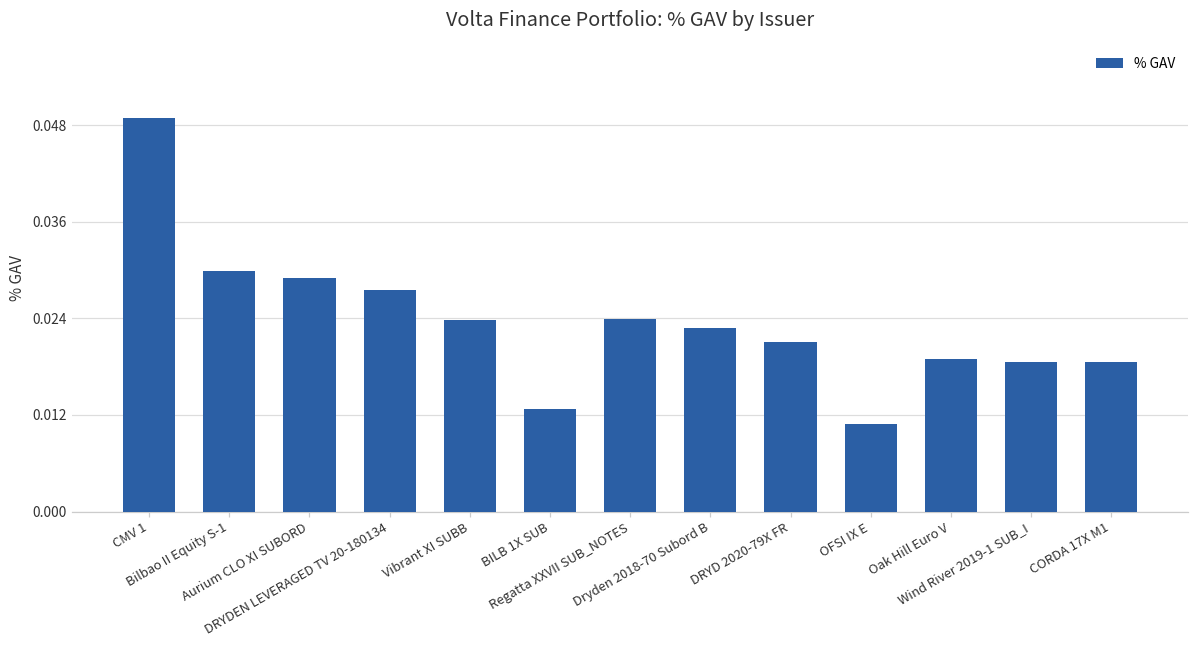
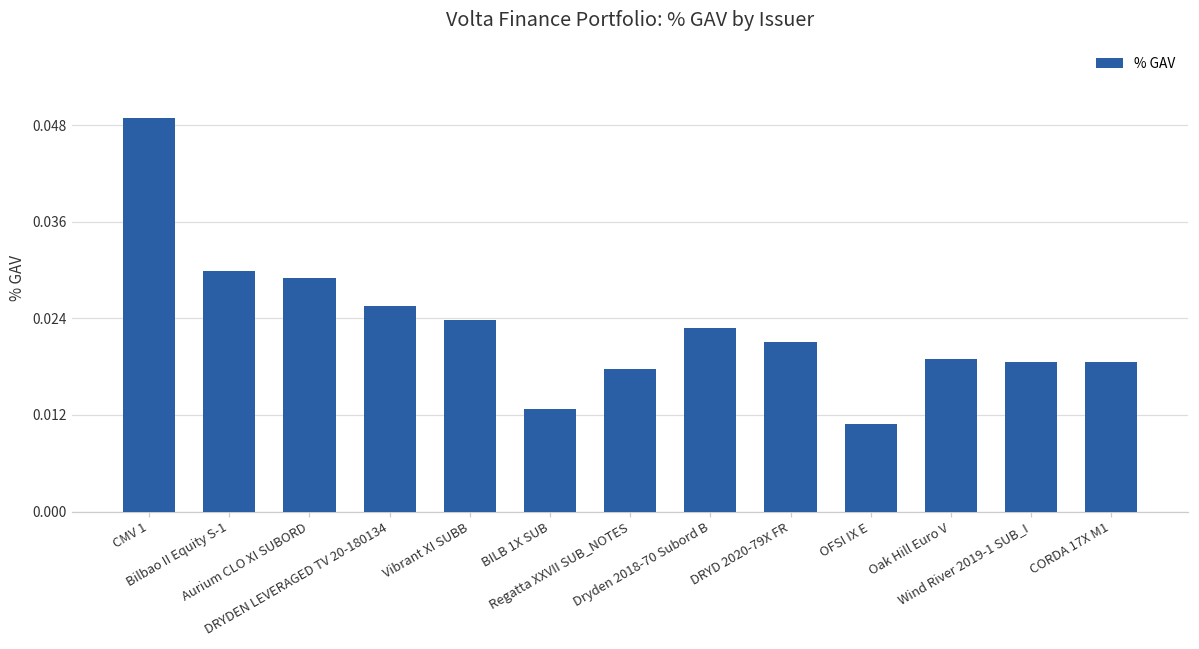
  {
    "CMV 1": 0.049,
    "Bilbao II Equity S-1": 0.030,
    "Aurium CLO XI SUBORD": 0.029,
-   "DRYDEN LEVERAGED TV 20-180134": 0.028,
+   "DRYDEN LEVERAGED TV 20-180134": 0.025,
    "Vibrant XI SUBB": 0.024,
    "BILB 1X SUB": 0.013,
-   "Regatta XXVII SUB_NOTES": 0.024,
+   "Regatta XXVII SUB_NOTES": 0.018,
    "Dryden 2018-70 Subord B": 0.023,
    "DRYD 2020-79X FR": 0.021,
    "OFSI IX E": 0.011,
    "Oak Hill Euro V": 0.019,
    "Wind River 2019-1 SUB_I": 0.019,
    "CORDA 17X M1": 0.019
  }
